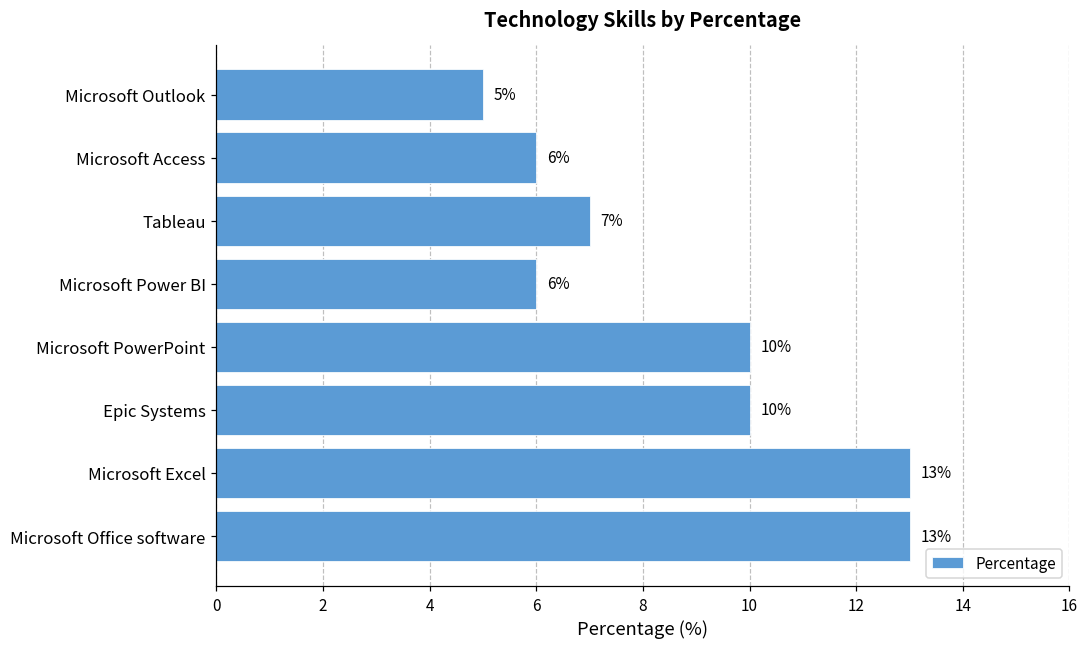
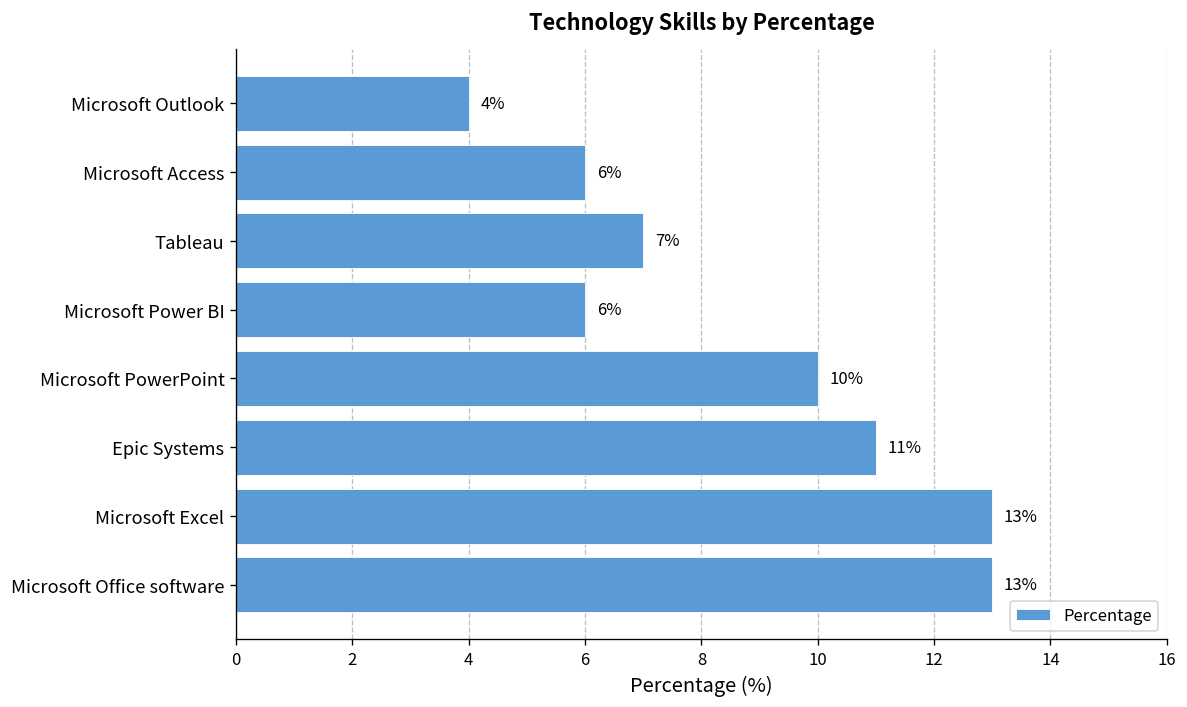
  {
-   "Microsoft Outlook": "5%",
+   "Microsoft Outlook": "4%",
    "Microsoft Access": "6%",
    "Tableau": "7%",
    "Microsoft Power BI": "6%",
    "Microsoft PowerPoint": "10%",
-   "Epic Systems": "10%",
+   "Epic Systems": "11%",
    "Microsoft Excel": "13%",
    "Microsoft Office software": "13%"
  }
